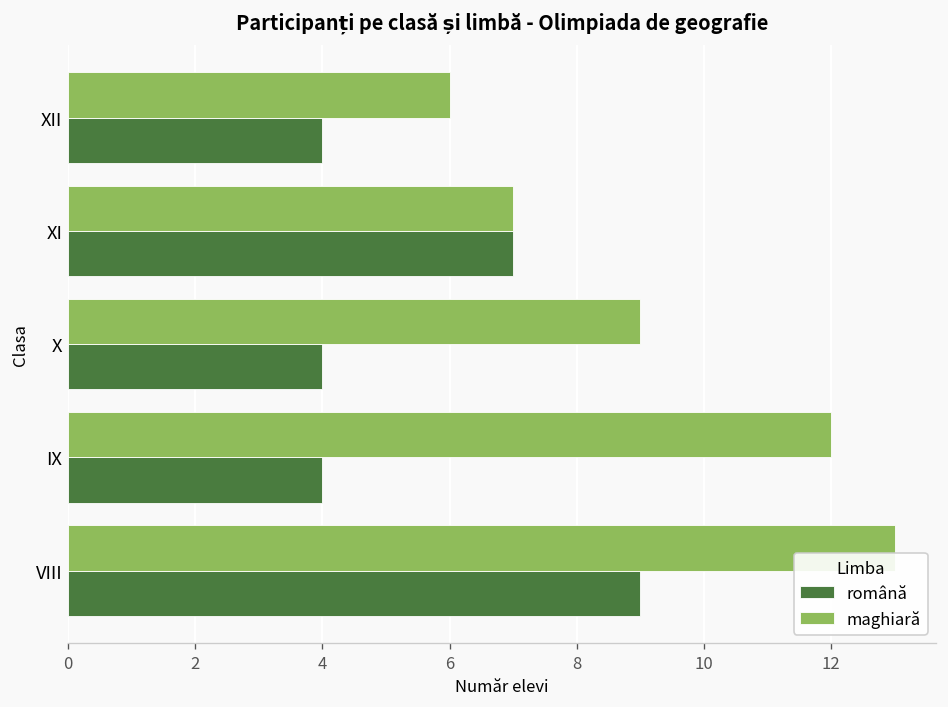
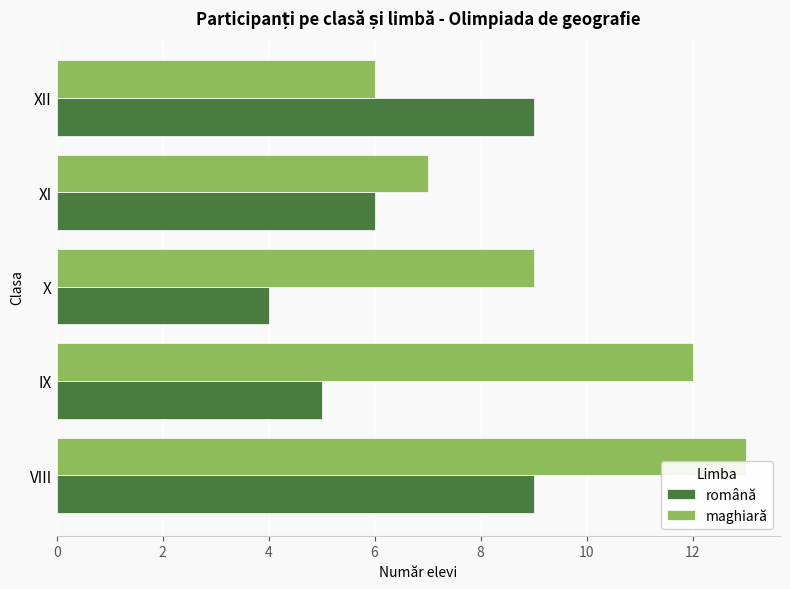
  {
    "română": {
-     "XII": 4,
-     "XI": 7,
+     "XII": 9,
+     "XI": 6,
      "X": 4,
-     "IX": 4,
+     "IX": 5,
      "VIII": 9
    },
    "maghiară": {
      "XII": 6,
      "XI": 7,
      "X": 9,
      "IX": 12,
      "VIII": 13
    }
  }
